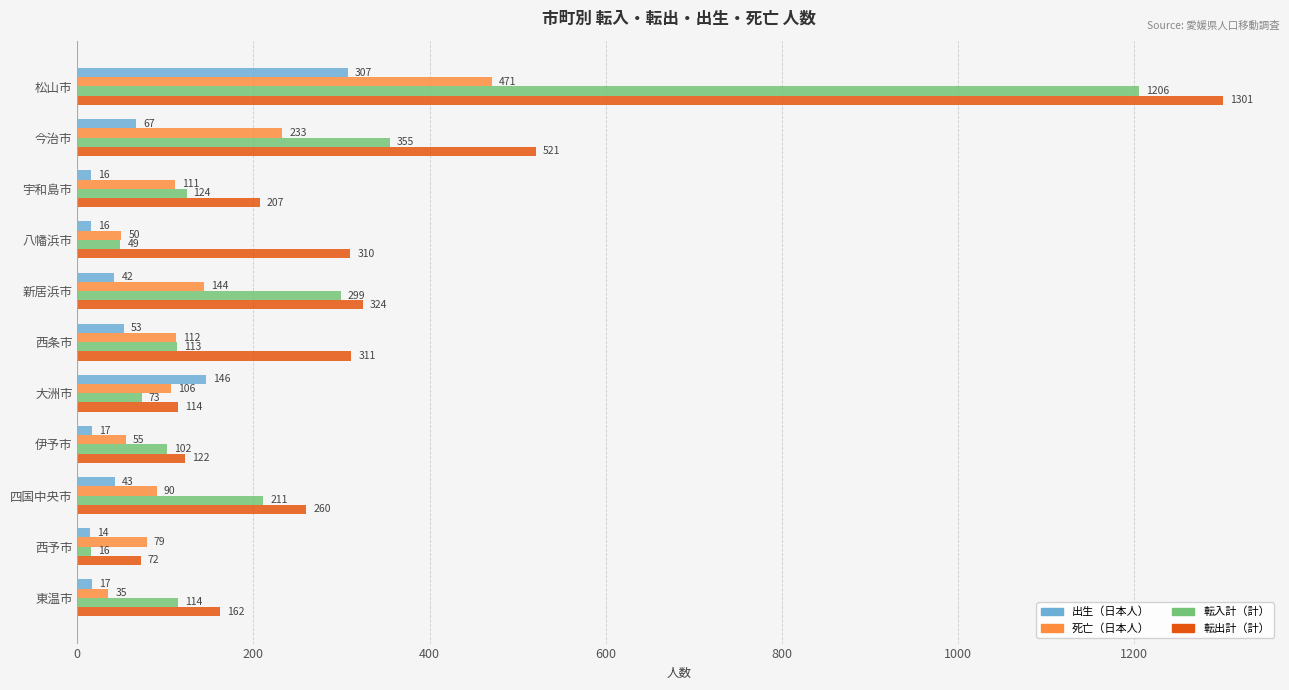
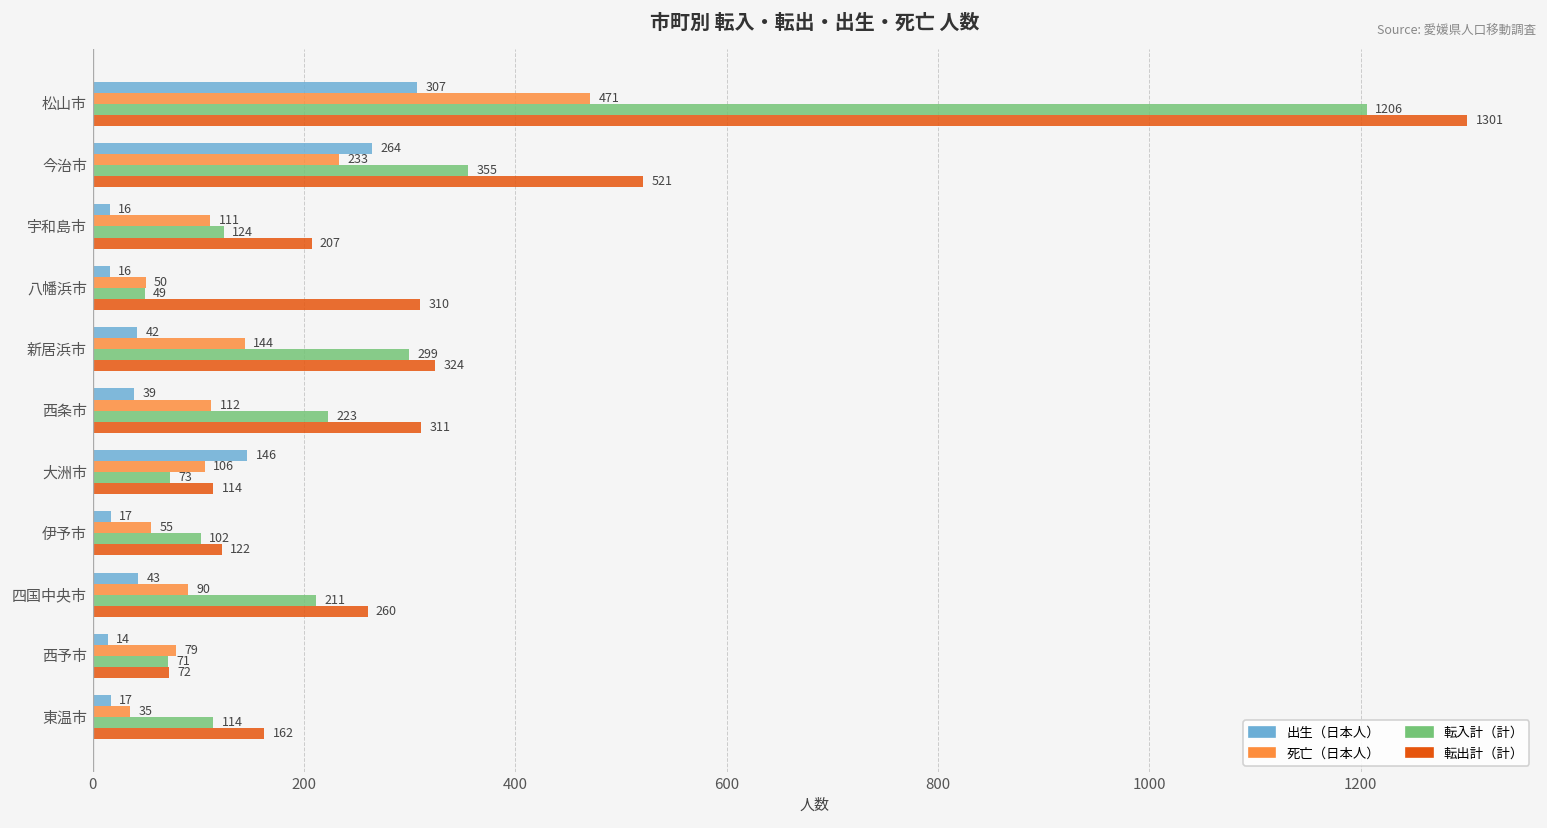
  {
    "出生（日本人）": {
      "松山市": 307,
-     "今治市": 67,
+     "今治市": 264,
      "宇和島市": 16,
      "八幡浜市": 16,
      "新居浜市": 42,
-     "西条市": 53,
+     "西条市": 39,
      "大洲市": 146,
      "伊予市": 17,
      "四国中央市": 43,
      "西予市": 14,
      "東温市": 17
    },
    "死亡（日本人）": {
      "松山市": 471,
      "今治市": 233,
      "宇和島市": 111,
      "八幡浜市": 50,
      "新居浜市": 144,
      "西条市": 112,
      "大洲市": 106,
      "伊予市": 55,
      "四国中央市": 90,
      "西予市": 79,
      "東温市": 35
    },
    "転入計（計）": {
      "松山市": 1206,
      "今治市": 355,
      "宇和島市": 124,
      "八幡浜市": 49,
      "新居浜市": 299,
-     "西条市": 113,
+     "西条市": 223,
      "大洲市": 73,
      "伊予市": 102,
      "四国中央市": 211,
-     "西予市": 16,
+     "西予市": 71,
      "東温市": 114
    },
    "転出計（計）": {
      "松山市": 1301,
      "今治市": 521,
      "宇和島市": 207,
      "八幡浜市": 310,
      "新居浜市": 324,
      "西条市": 311,
      "大洲市": 114,
      "伊予市": 122,
      "四国中央市": 260,
      "西予市": 72,
      "東温市": 162
    }
  }
